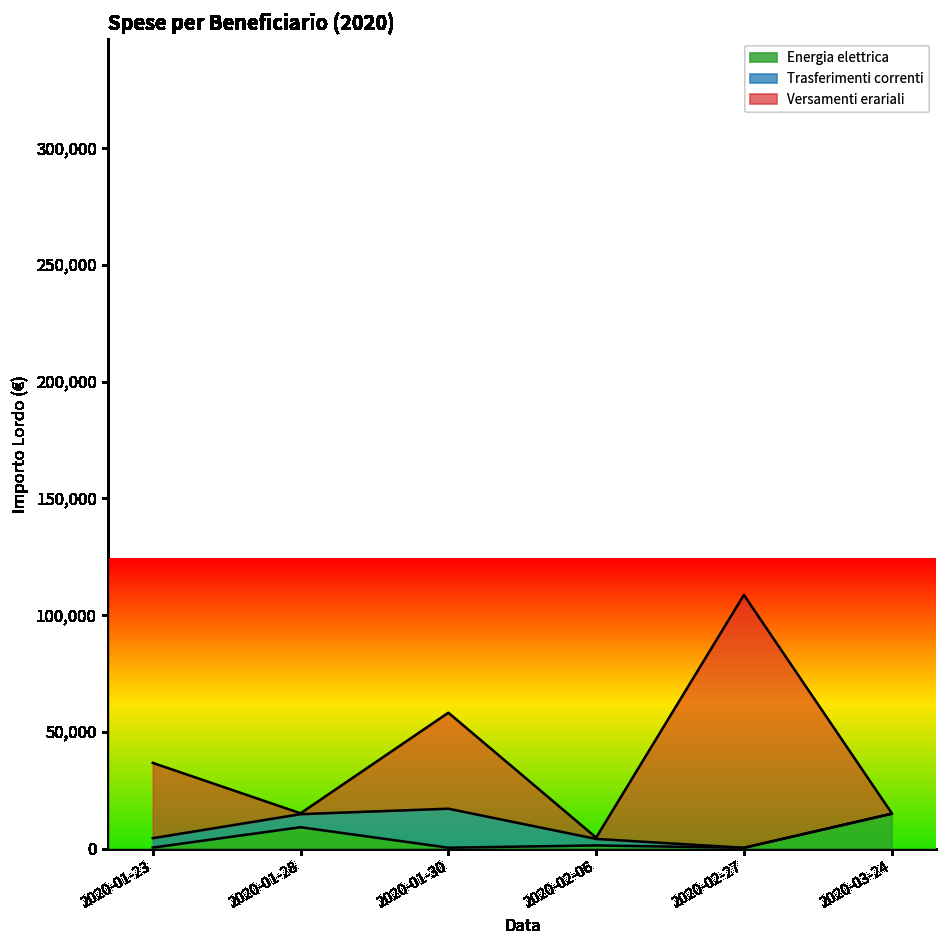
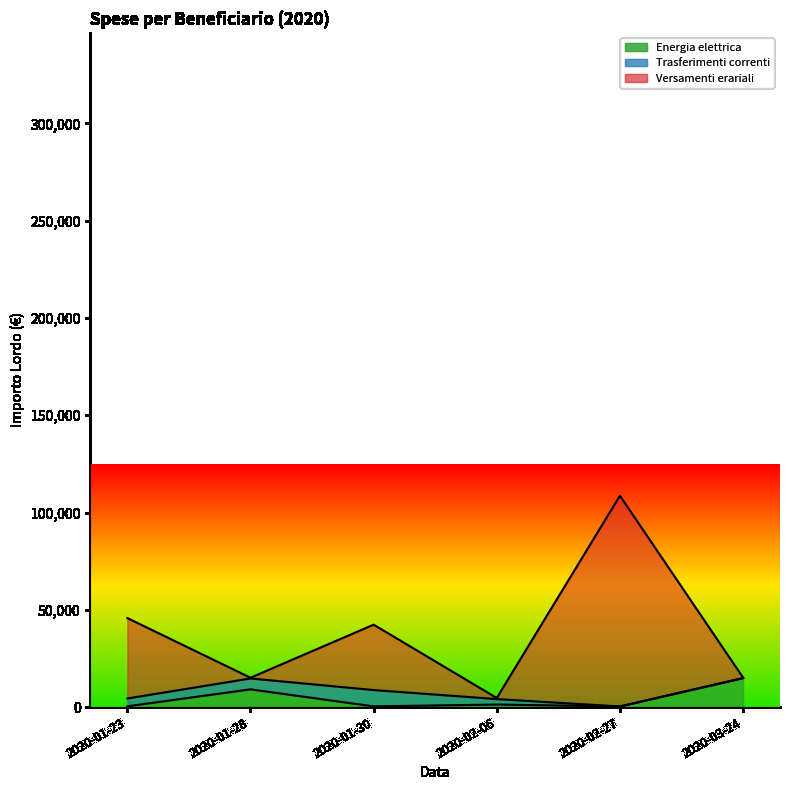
  {
    "Energia elettrica": {
      "2020-01-23": "0",
      "2020-01-28": "9,000",
      "2020-01-30": "0",
      "2020-02-06": "1,000"
    },
    "Trasferimenti correnti": {
      "2020-01-23": "4,000",
-     "2020-01-30": "17,000"
+     "2020-01-30": "8,000"
    },
    "Versamenti erariali": {
-     "2020-01-23": "32,000",
-     "2020-01-30": "41,000",
+     "2020-01-23": "41,000",
+     "2020-01-30": "34,000",
      "2020-02-27": "108,000"
    }
  }
